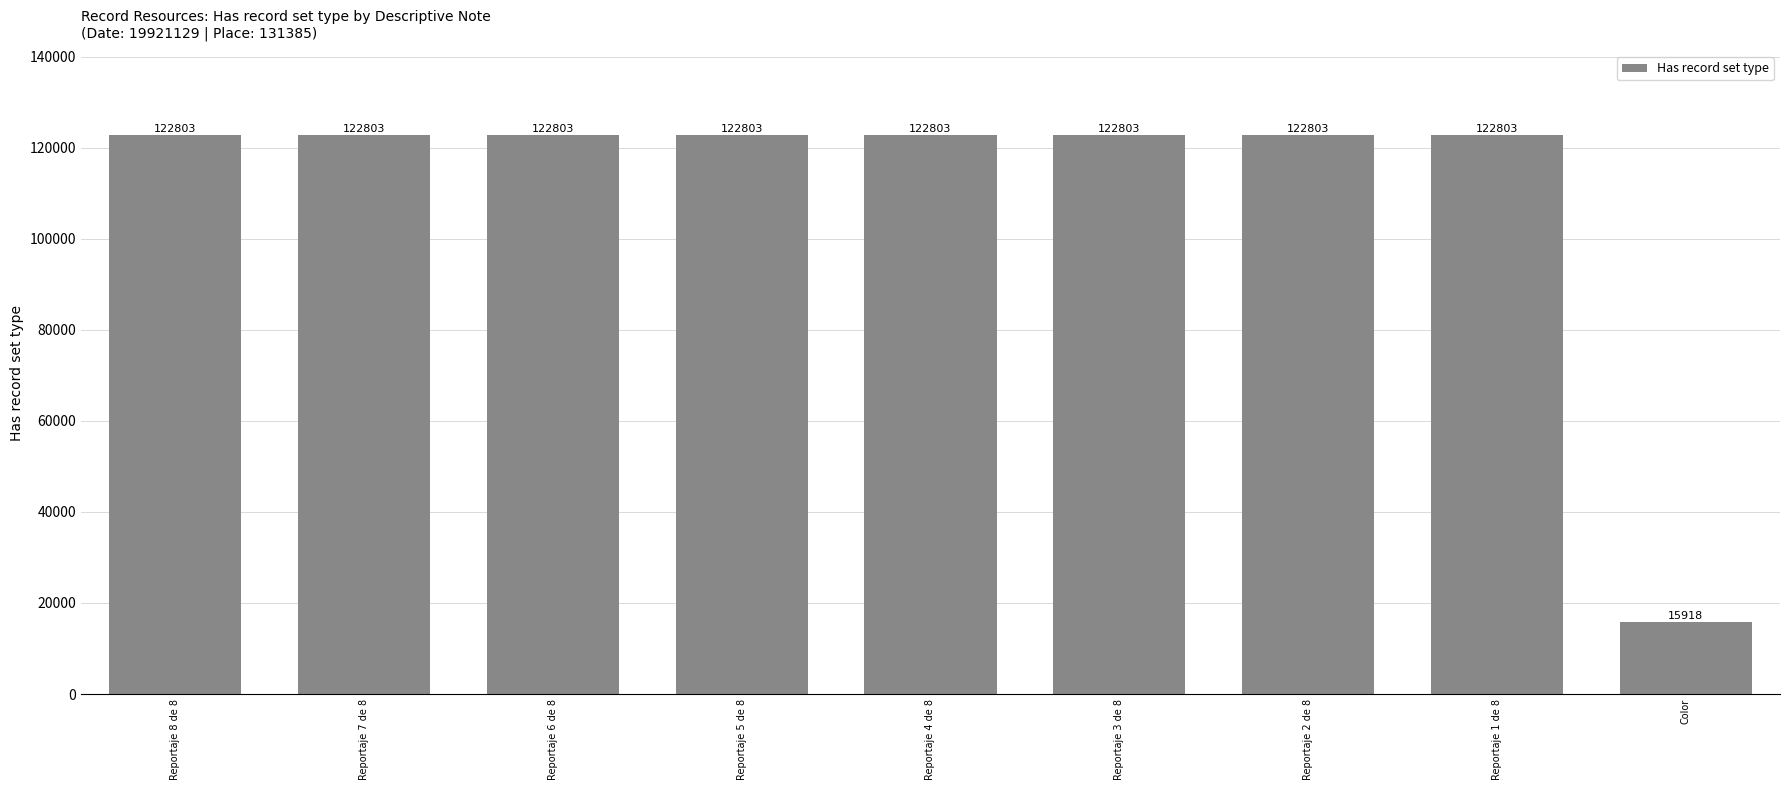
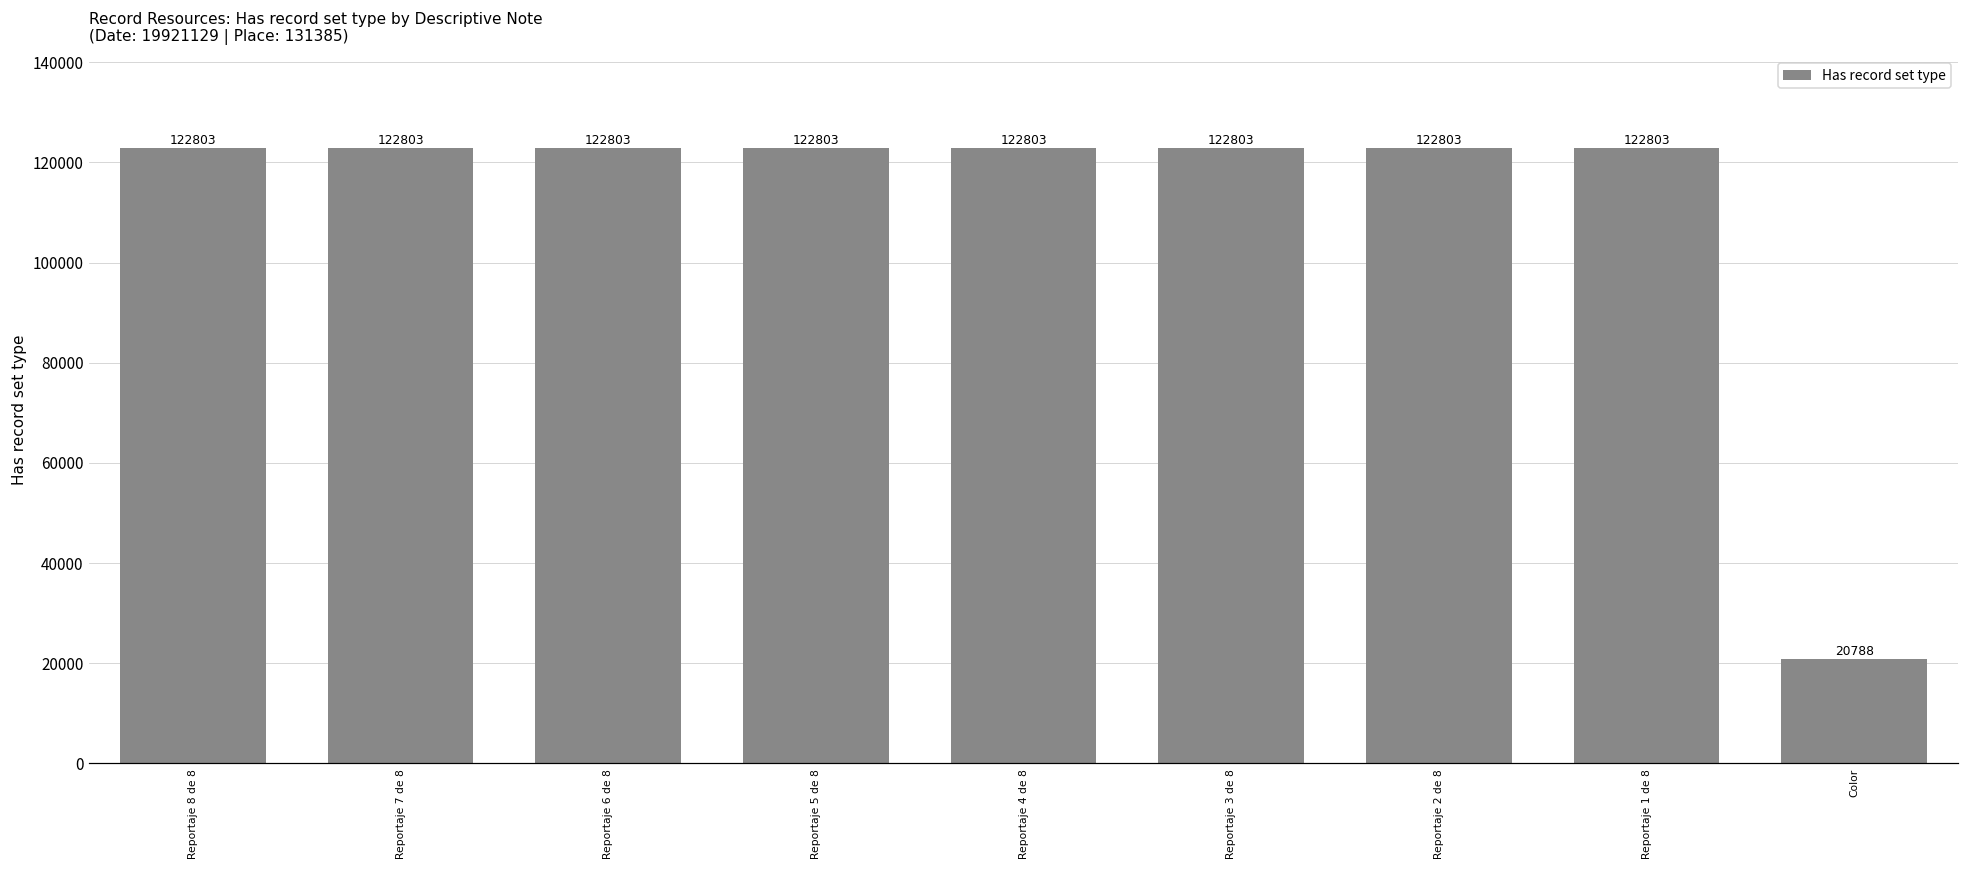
  {
    "Reportaje 8 de 8": 122803,
    "Reportaje 7 de 8": 122803,
    "Reportaje 6 de 8": 122803,
    "Reportaje 5 de 8": 122803,
    "Reportaje 4 de 8": 122803,
    "Reportaje 3 de 8": 122803,
    "Reportaje 2 de 8": 122803,
    "Reportaje 1 de 8": 122803,
-   "Color": 15918
+   "Color": 20788
  }
